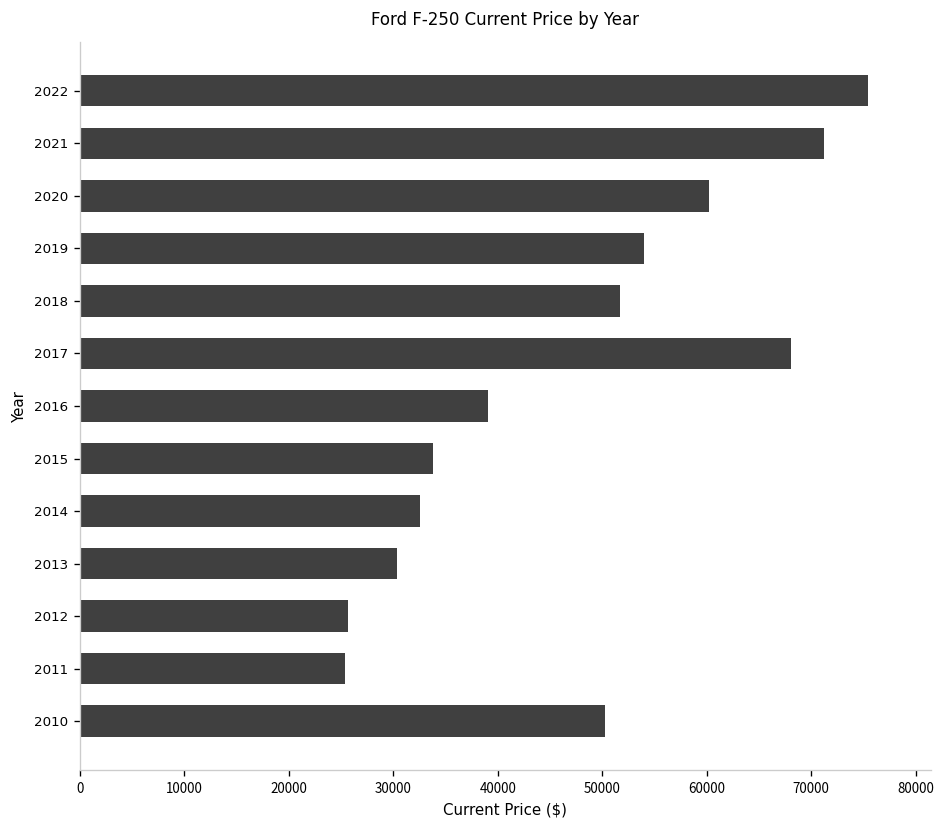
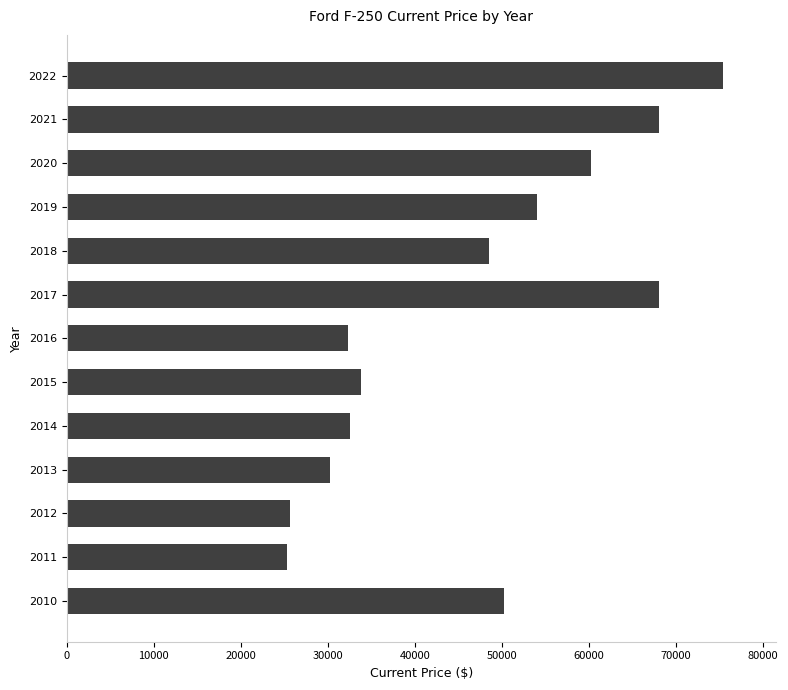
  {
    "2022": 75000,
-   "2021": 71000,
+   "2021": 68000,
    "2020": 60000,
    "2019": 54000,
-   "2018": 52000,
+   "2018": 49000,
    "2017": 68000,
-   "2016": 39000,
+   "2016": 32000,
    "2015": 34000,
    "2014": 33000,
    "2013": 30000,
    "2012": 26000,
    "2011": 25000,
    "2010": 50000
  }
